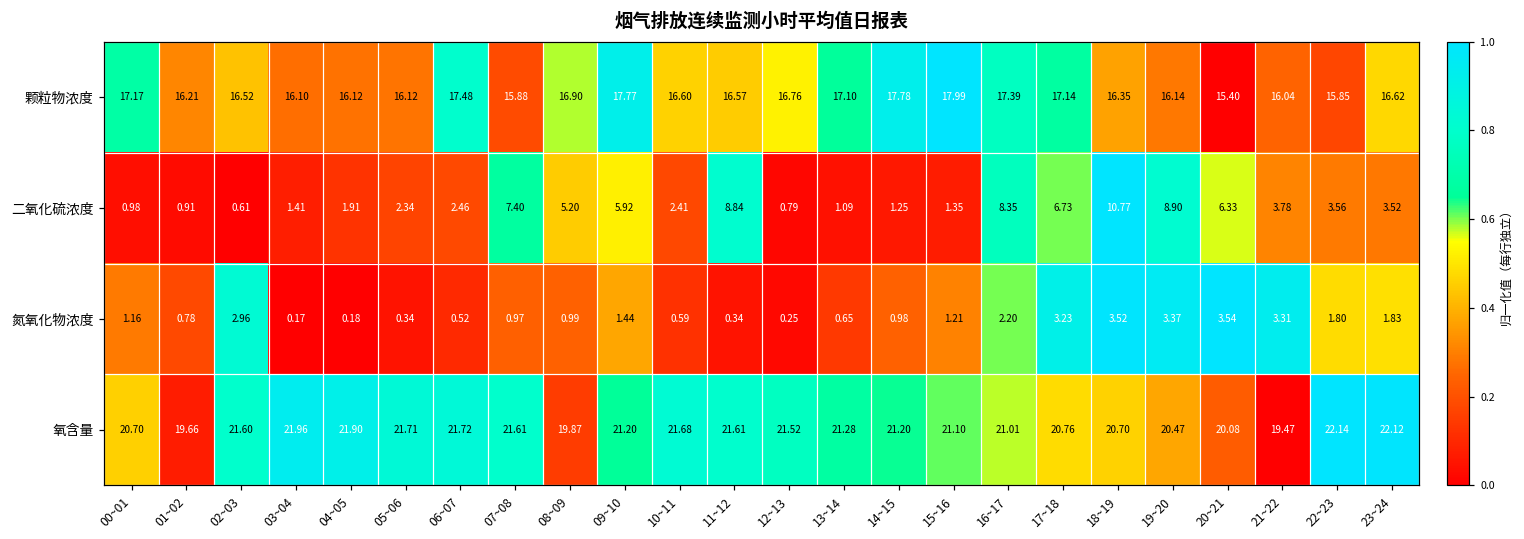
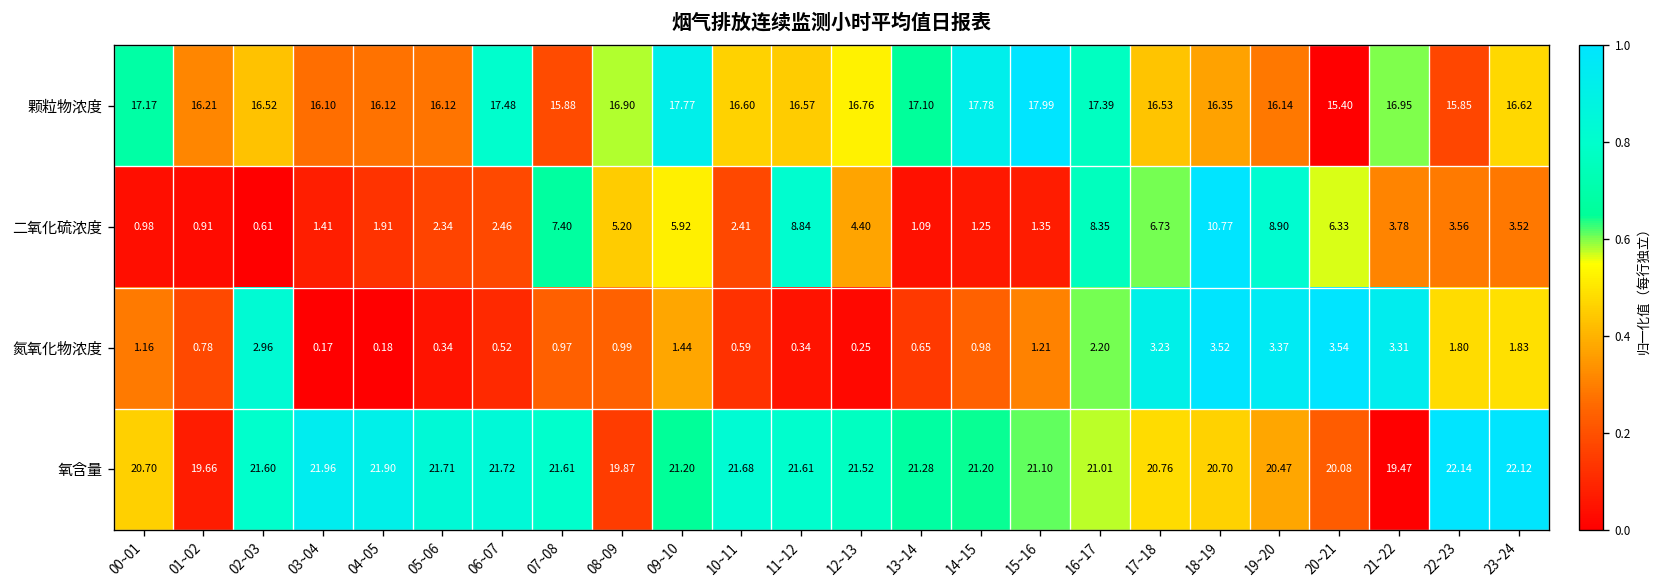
  {
    "颗粒物浓度": {
      "00~01": 17.17,
      "01~02": 16.21,
      "02~03": 16.52,
      "03~04": 16.10,
      "04~05": 16.12,
      "05~06": 16.12,
      "06~07": 17.48,
      "07~08": 15.88,
      "08~09": 16.90,
      "09~10": 17.77,
      "10~11": 16.60,
      "11~12": 16.57,
      "12~13": 16.76,
      "13~14": 17.10,
      "14~15": 17.78,
      "15~16": 17.99,
      "16~17": 17.39,
-     "17~18": 17.14,
+     "17~18": 16.53,
      "18~19": 16.35,
      "19~20": 16.14,
      "20~21": 15.40,
-     "21~22": 16.04,
+     "21~22": 16.95,
      "22~23": 15.85,
      "23~24": 16.62
    },
    "二氧化硫浓度": {
      "00~01": 0.98,
      "01~02": 0.91,
      "02~03": 0.61,
      "03~04": 1.41,
      "04~05": 1.91,
      "05~06": 2.34,
      "06~07": 2.46,
      "07~08": 7.40,
      "08~09": 5.20,
      "09~10": 5.92,
      "10~11": 2.41,
      "11~12": 8.84,
-     "12~13": 0.79,
+     "12~13": 4.40,
      "13~14": 1.09,
      "14~15": 1.25,
      "15~16": 1.35,
      "16~17": 8.35,
      "17~18": 6.73,
      "18~19": 10.77,
      "19~20": 8.90,
      "20~21": 6.33,
      "21~22": 3.78,
      "22~23": 3.56,
      "23~24": 3.52
    },
    "氮氧化物浓度": {
      "00~01": 1.16,
      "01~02": 0.78,
      "02~03": 2.96,
      "03~04": 0.17,
      "04~05": 0.18,
      "05~06": 0.34,
      "06~07": 0.52,
      "07~08": 0.97,
      "08~09": 0.99,
      "09~10": 1.44,
      "10~11": 0.59,
      "11~12": 0.34,
      "12~13": 0.25,
      "13~14": 0.65,
      "14~15": 0.98,
      "15~16": 1.21,
      "16~17": 2.20,
      "17~18": 3.23,
      "18~19": 3.52,
      "19~20": 3.37,
      "20~21": 3.54,
      "21~22": 3.31,
      "22~23": 1.80,
      "23~24": 1.83
    },
    "氧含量": {
      "00~01": 20.70,
      "01~02": 19.66,
      "02~03": 21.60,
      "03~04": 21.96,
      "04~05": 21.90,
      "05~06": 21.71,
      "06~07": 21.72,
      "07~08": 21.61,
      "08~09": 19.87,
      "09~10": 21.20,
      "10~11": 21.68,
      "11~12": 21.61,
      "12~13": 21.52,
      "13~14": 21.28,
      "14~15": 21.20,
      "15~16": 21.10,
      "16~17": 21.01,
      "17~18": 20.76,
      "18~19": 20.70,
      "19~20": 20.47,
      "20~21": 20.08,
      "21~22": 19.47,
      "22~23": 22.14,
      "23~24": 22.12
    }
  }
